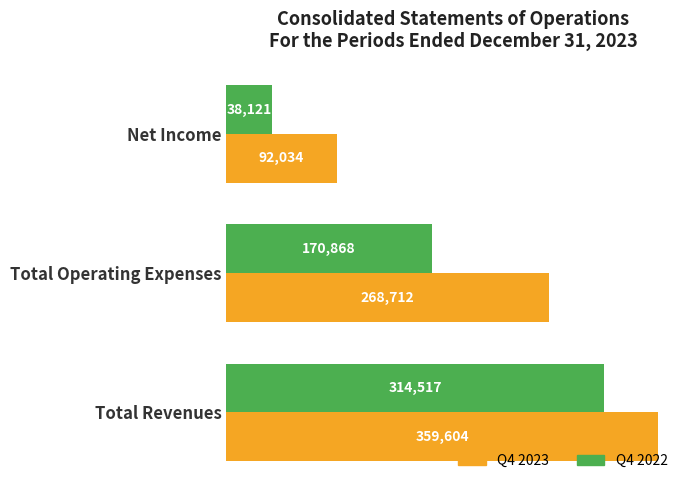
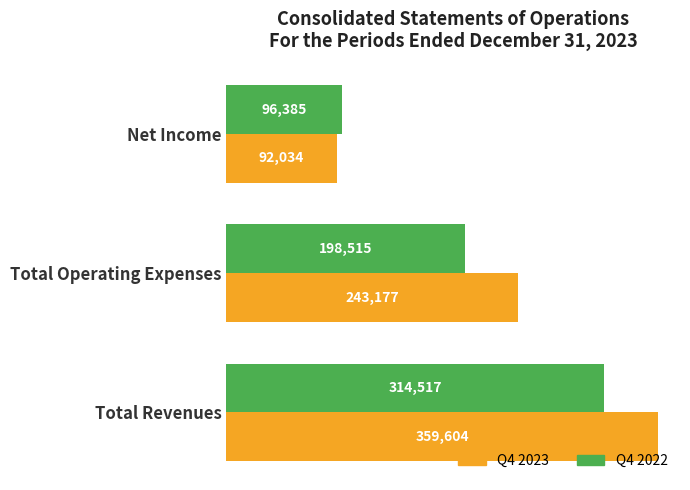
  {
    "Q4 2023": {
      "Net Income": "92,034",
-     "Total Operating Expenses": "268,712",
+     "Total Operating Expenses": "243,177",
      "Total Revenues": "359,604"
    },
    "Q4 2022": {
-     "Net Income": "38,121",
-     "Total Operating Expenses": "170,868",
+     "Net Income": "96,385",
+     "Total Operating Expenses": "198,515",
      "Total Revenues": "314,517"
    }
  }
